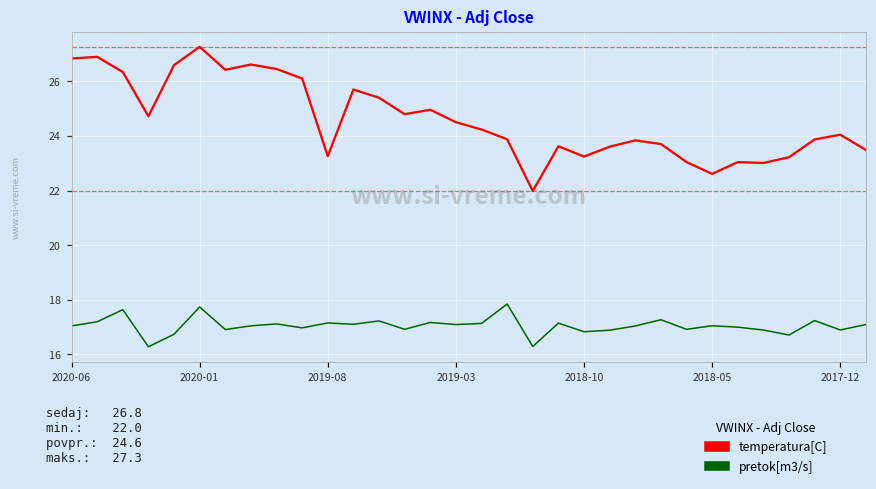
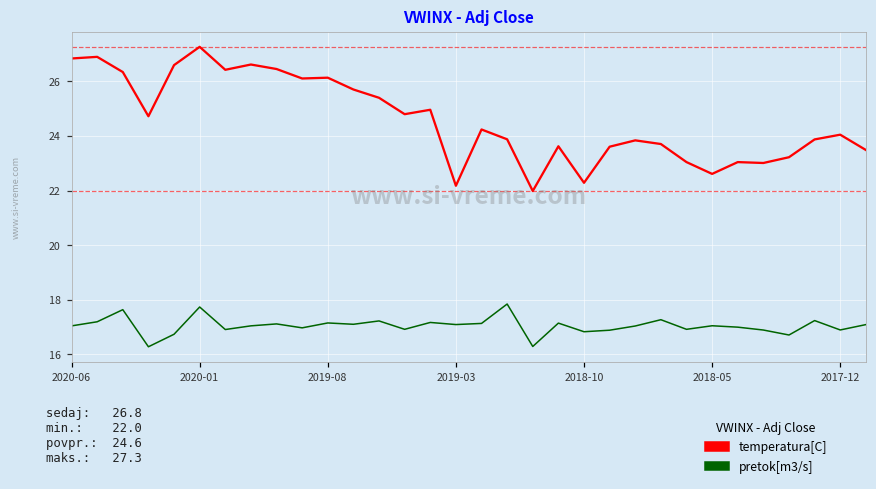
  {
    "temperatura[C]": {
      "2020-06": 26.8,
      "2020-01": 27.3,
-     "2019-08": 23.3,
-     "2019-03": 24.5,
-     "2018-10": 23.2,
+     "2019-08": 26.1,
+     "2019-03": 22.2,
+     "2018-10": 22.3,
      "2018-05": 22.6,
      "2017-12": 24.0
    },
    "pretok[m3/s]": {
      "2020-06": 17.0,
      "2020-01": 17.7,
      "2019-08": 17.2,
      "2019-03": 17.1,
      "2018-10": 16.8,
      "2018-05": 17.0,
      "2017-12": 16.9
    }
  }
